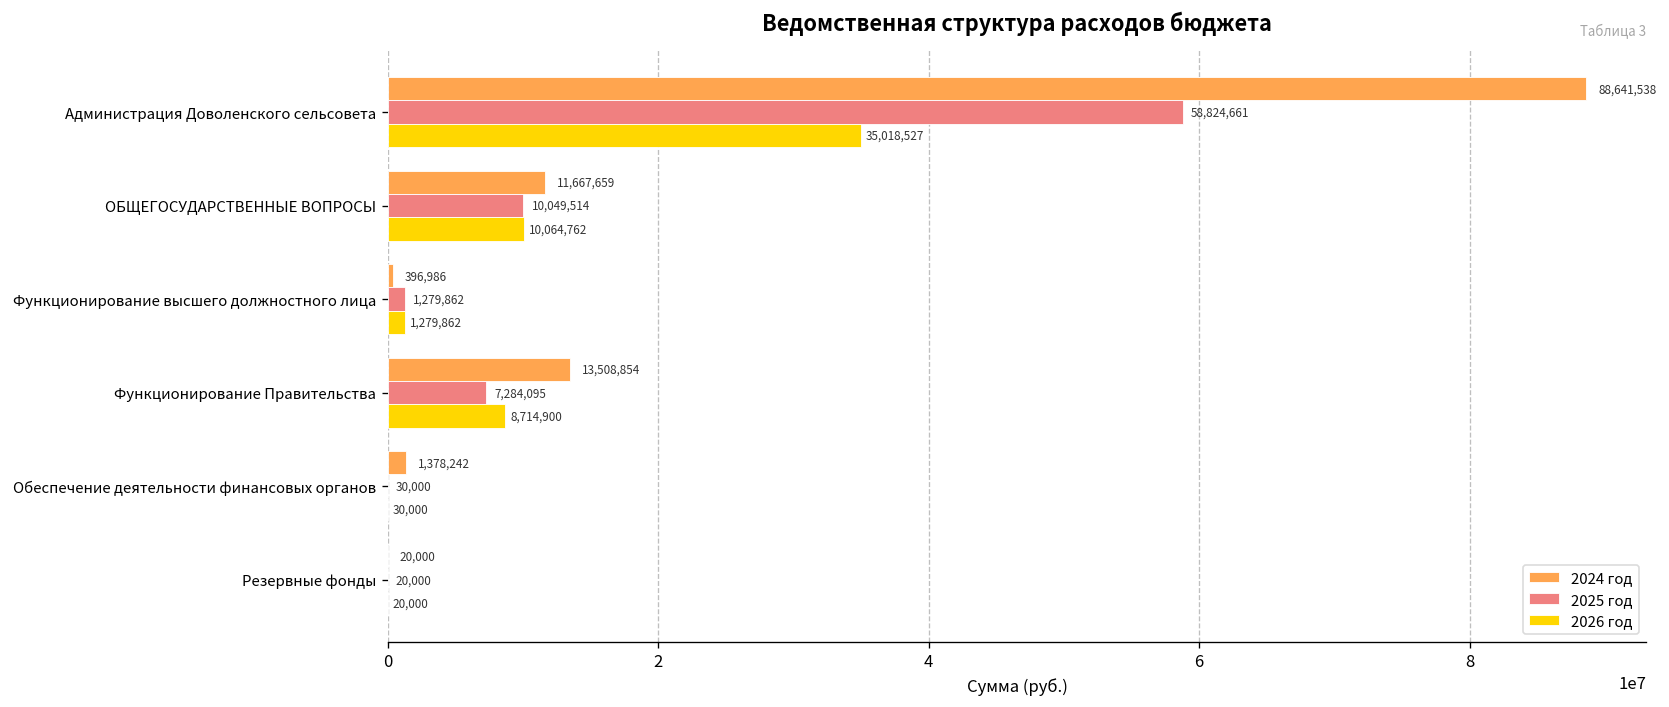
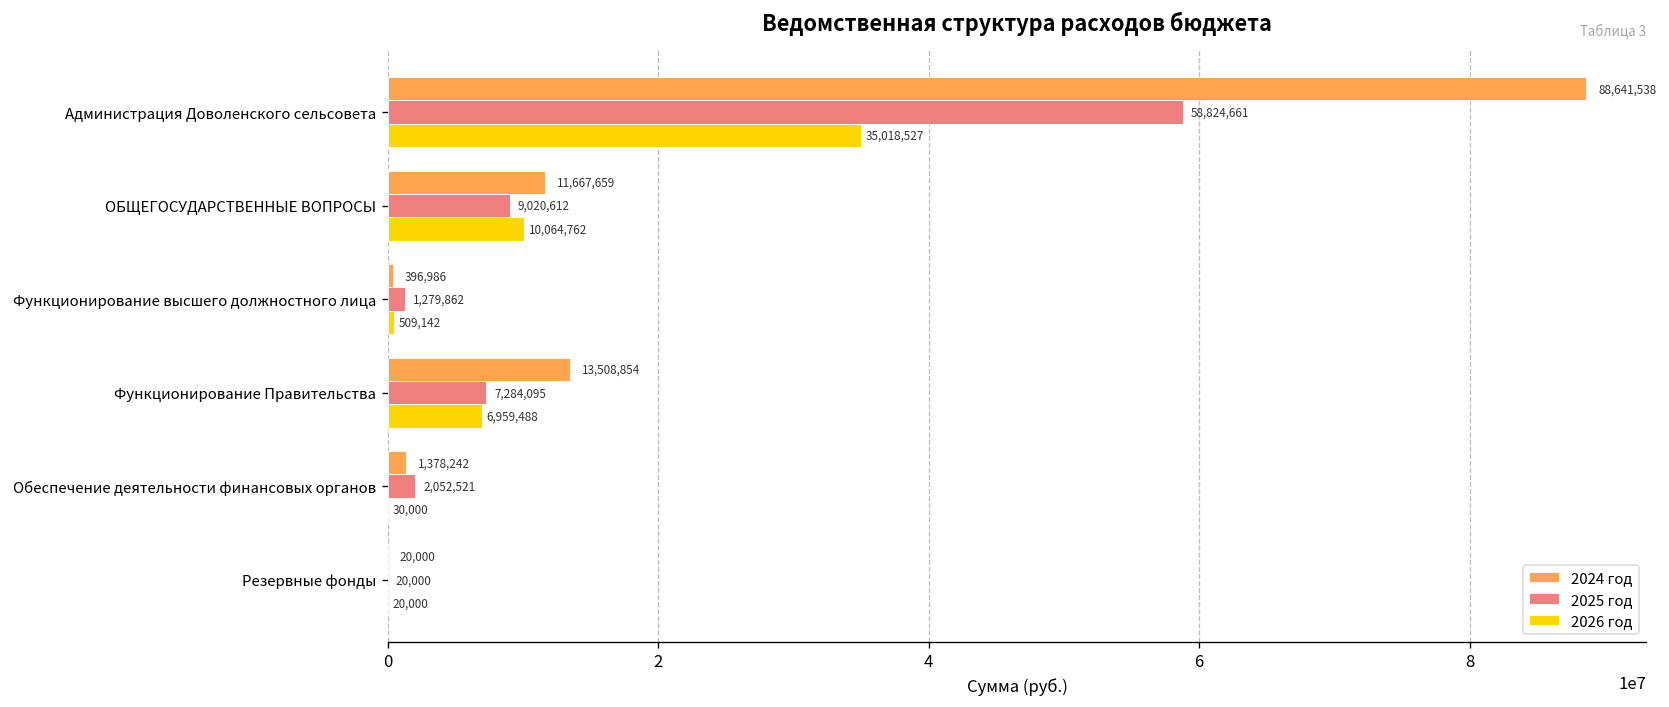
  {
    "2024 год": {
      "Администрация Доволенского сельсовета": "88,641,538",
      "ОБЩЕГОСУДАРСТВЕННЫЕ ВОПРОСЫ": "11,667,659",
      "Функционирование высшего должностного лица": "396,986",
      "Функционирование Правительства": "13,508,854",
      "Обеспечение деятельности финансовых органов": "1,378,242",
      "Резервные фонды": "20,000"
    },
    "2025 год": {
      "Администрация Доволенского сельсовета": "58,824,661",
-     "ОБЩЕГОСУДАРСТВЕННЫЕ ВОПРОСЫ": "10,049,514",
+     "ОБЩЕГОСУДАРСТВЕННЫЕ ВОПРОСЫ": "9,020,612",
      "Функционирование высшего должностного лица": "1,279,862",
      "Функционирование Правительства": "7,284,095",
-     "Обеспечение деятельности финансовых органов": "30,000",
+     "Обеспечение деятельности финансовых органов": "2,052,521",
      "Резервные фонды": "20,000"
    },
    "2026 год": {
      "Администрация Доволенского сельсовета": "35,018,527",
      "ОБЩЕГОСУДАРСТВЕННЫЕ ВОПРОСЫ": "10,064,762",
-     "Функционирование высшего должностного лица": "1,279,862",
-     "Функционирование Правительства": "8,714,900",
+     "Функционирование высшего должностного лица": "509,142",
+     "Функционирование Правительства": "6,959,488",
      "Обеспечение деятельности финансовых органов": "30,000",
      "Резервные фонды": "20,000"
    }
  }
